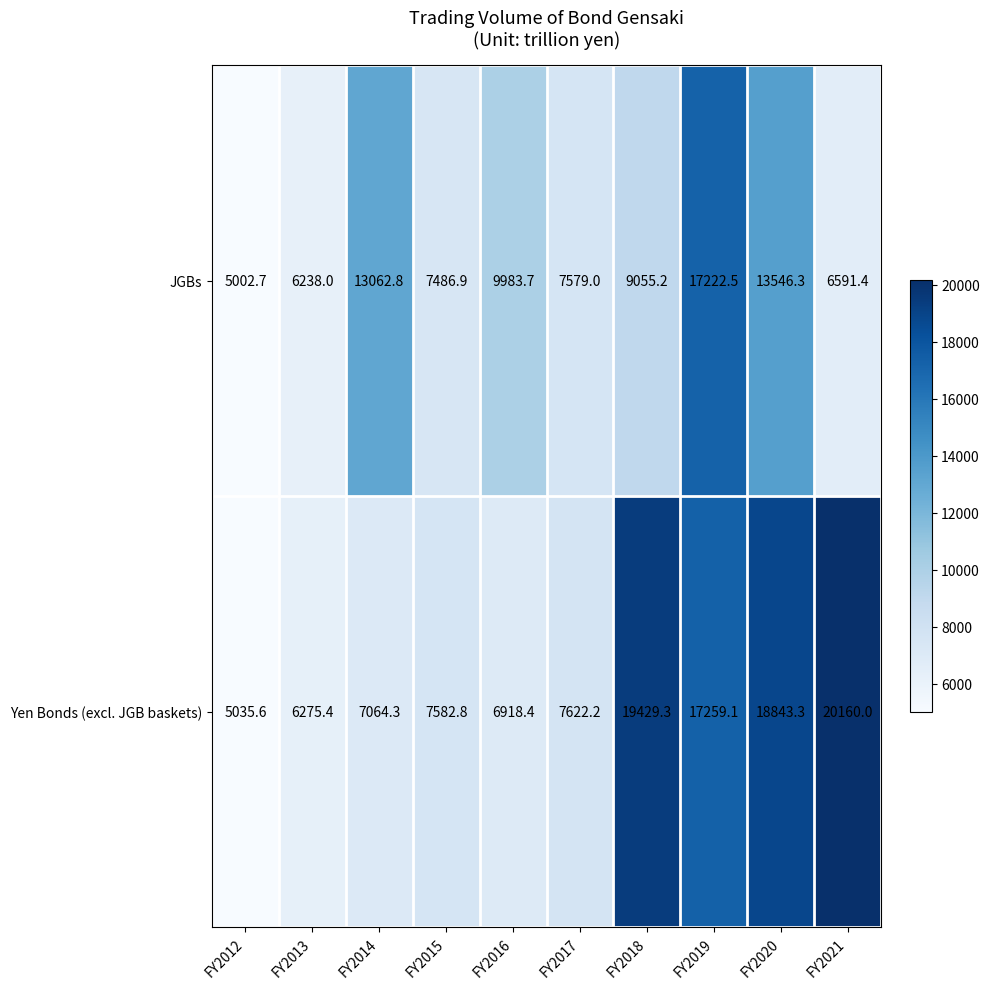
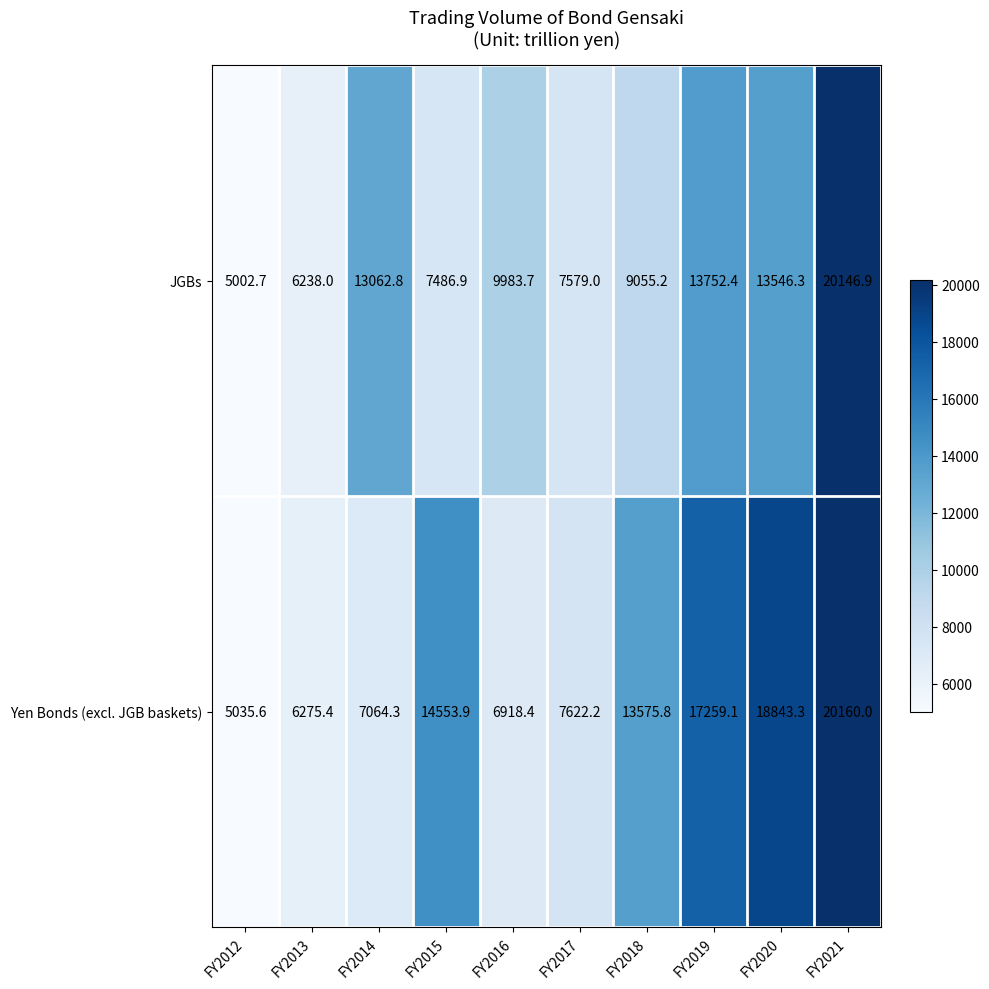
  {
    "JGBs": {
      "FY2012": 5002.7,
      "FY2013": 6238.0,
      "FY2014": 13062.8,
      "FY2015": 7486.9,
      "FY2016": 9983.7,
      "FY2017": 7579.0,
      "FY2018": 9055.2,
-     "FY2019": 17222.5,
+     "FY2019": 13752.4,
      "FY2020": 13546.3,
-     "FY2021": 6591.4
+     "FY2021": 20146.9
    },
    "Yen Bonds (excl. JGB baskets)": {
      "FY2012": 5035.6,
      "FY2013": 6275.4,
      "FY2014": 7064.3,
-     "FY2015": 7582.8,
+     "FY2015": 14553.9,
      "FY2016": 6918.4,
      "FY2017": 7622.2,
-     "FY2018": 19429.3,
+     "FY2018": 13575.8,
      "FY2019": 17259.1,
      "FY2020": 18843.3,
      "FY2021": 20160.0
    }
  }
